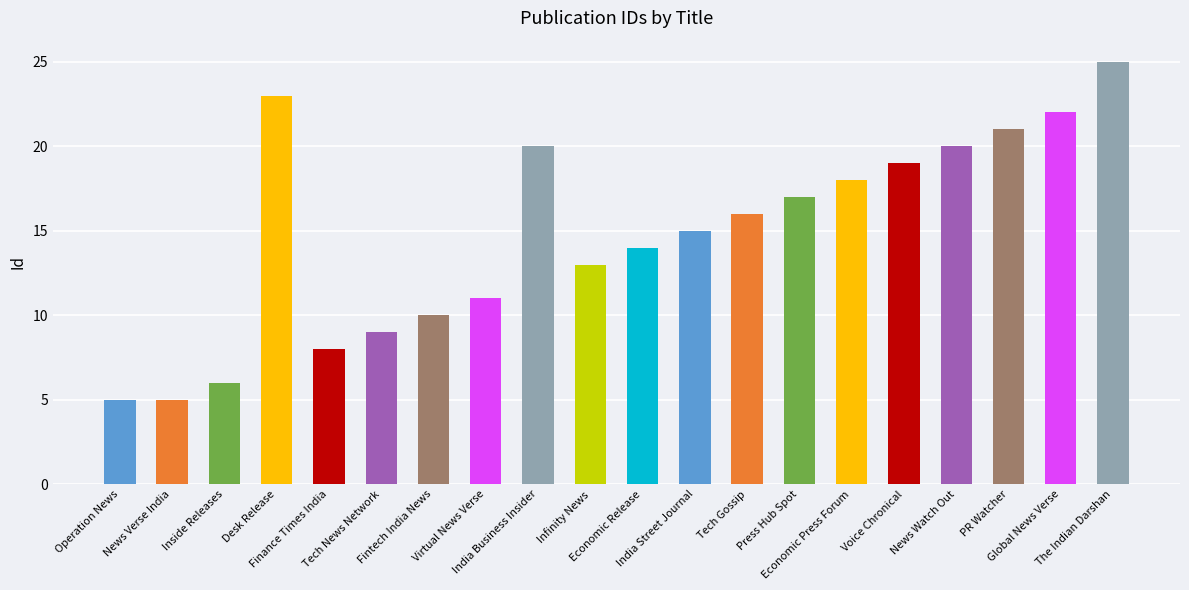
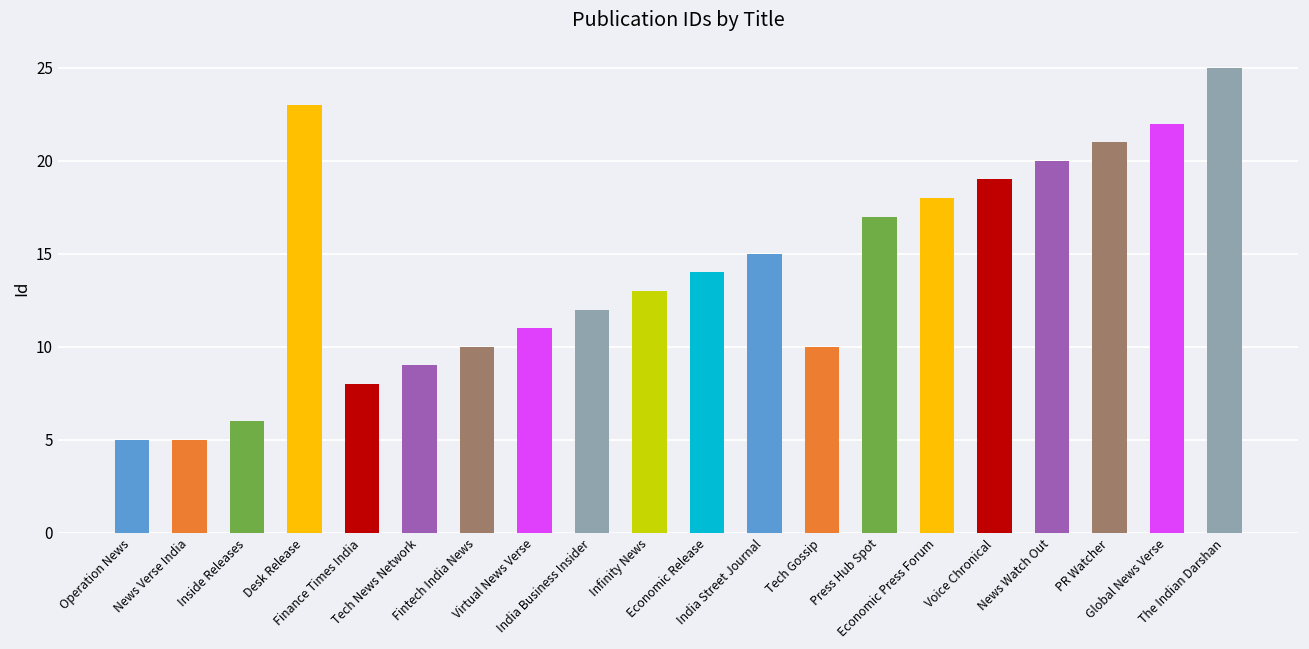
  {
    "Operation News": 5,
    "News Verse India": 5,
    "Inside Releases": 6,
    "Desk Release": 23,
    "Finance Times India": 8,
    "Tech News Network": 9,
    "Fintech India News": 10,
    "Virtual News Verse": 11,
-   "India Business Insider": 20,
+   "India Business Insider": 12,
    "Infinity News": 13,
    "Economic Release": 14,
    "India Street Journal": 15,
-   "Tech Gossip": 16,
+   "Tech Gossip": 10,
    "Press Hub Spot": 17,
    "Economic Press Forum": 18,
    "Voice Chronical": 19,
    "News Watch Out": 20,
    "PR Watcher": 21,
    "Global News Verse": 22,
    "The Indian Darshan": 25
  }
